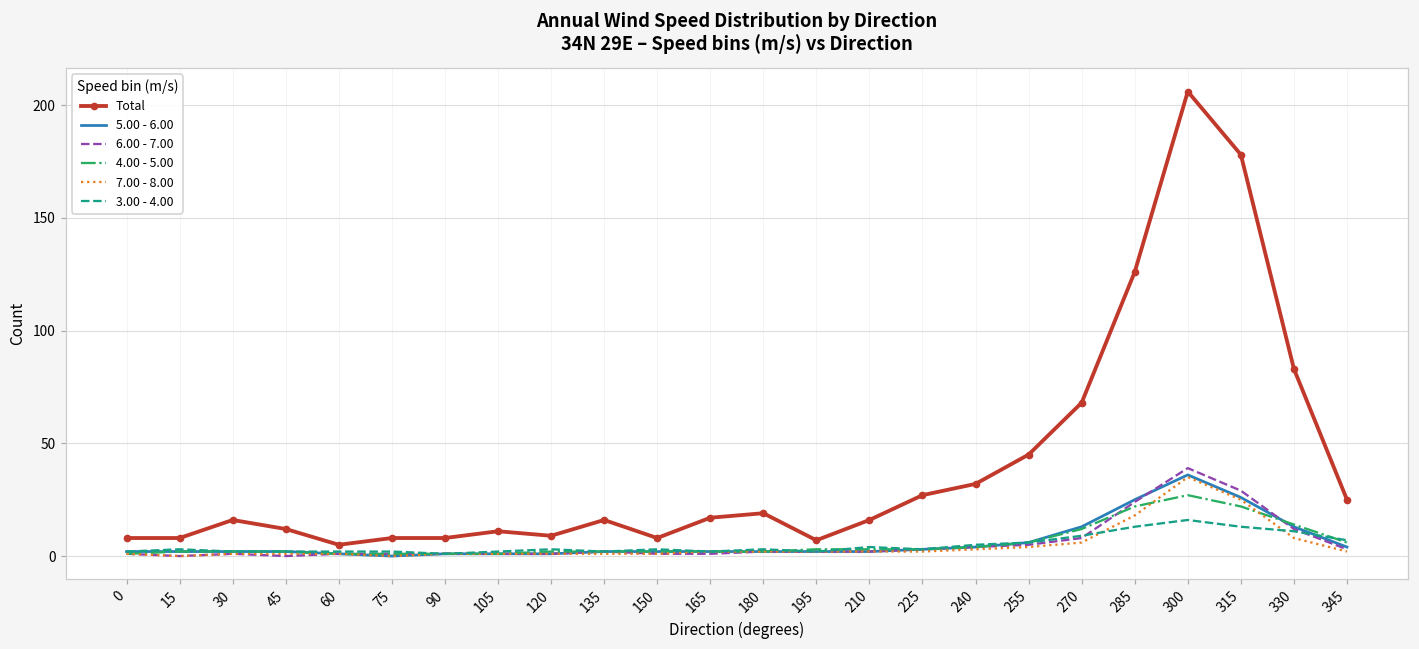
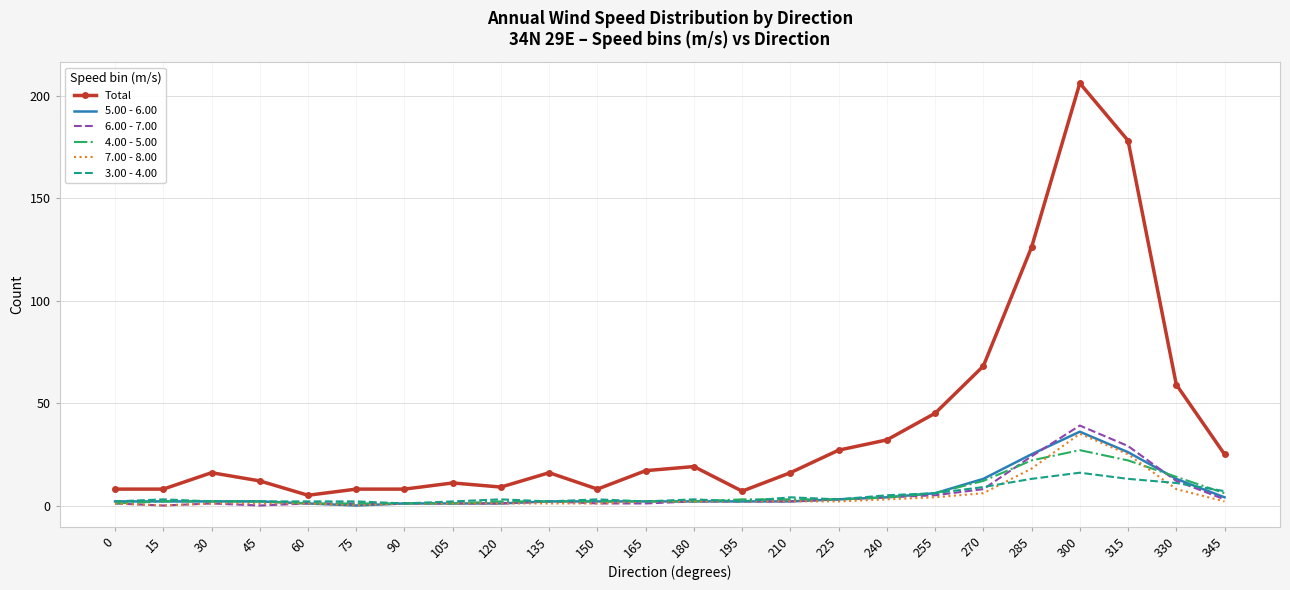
  {
    "Total": {
      "0": 8,
      "15": 8,
      "30": 16,
      "45": 12,
      "60": 5,
      "75": 8,
      "90": 8,
      "105": 11,
      "120": 9,
      "135": 16,
      "150": 8,
      "165": 17,
      "180": 19,
      "195": 7,
      "210": 16,
      "225": 27,
      "240": 32,
      "255": 45,
      "270": 68,
      "285": 126,
      "300": 206,
      "315": 178,
-     "330": 83,
+     "330": 59,
      "345": 25
    },
    "6.00 - 7.00": {
      "300": 39,
      "315": 29
    },
    "7.00 - 8.00": {
      "270": 6,
      "285": 18,
      "330": 8
    }
  }
